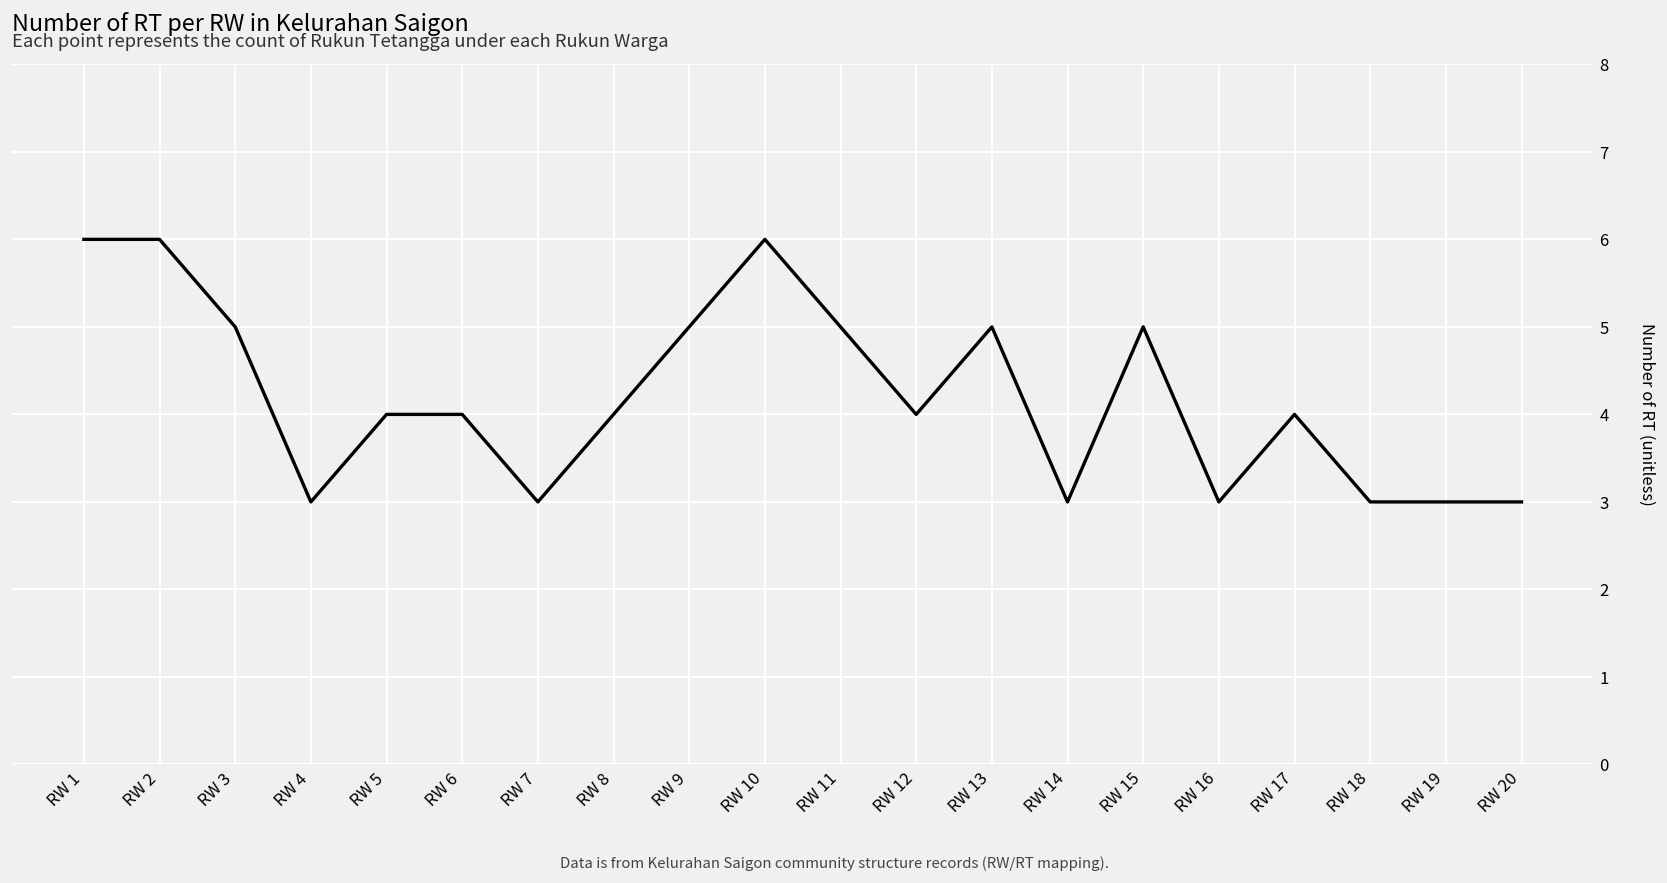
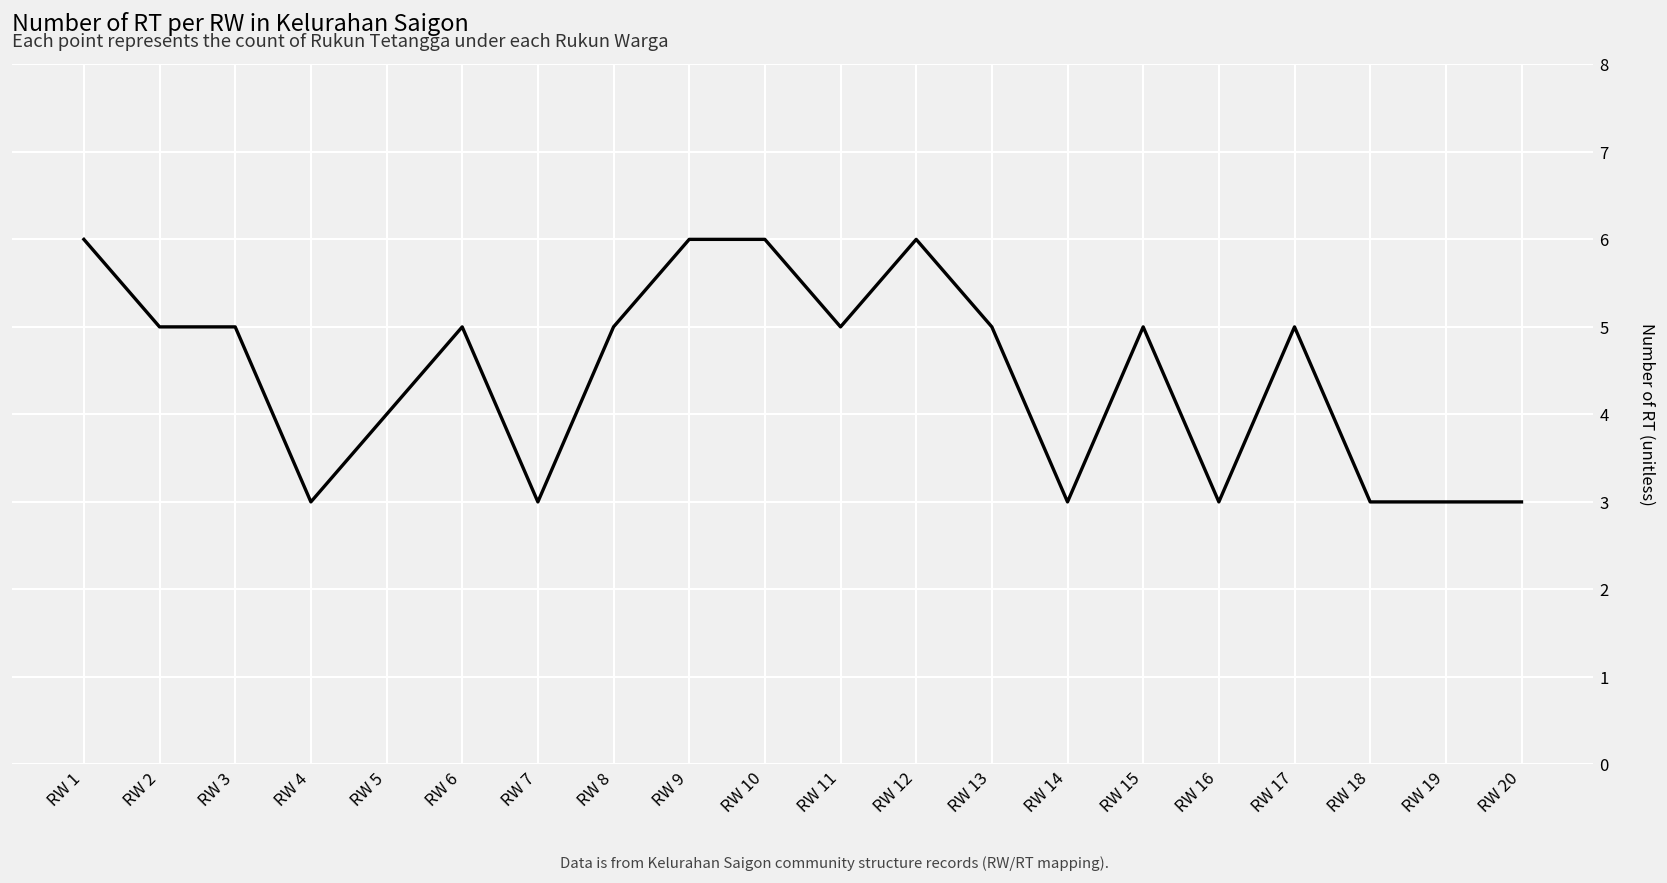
  {
    "RW 1": 6,
-   "RW 2": 6,
+   "RW 2": 5,
    "RW 3": 5,
    "RW 4": 3,
    "RW 5": 4,
-   "RW 6": 4,
+   "RW 6": 5,
    "RW 7": 3,
-   "RW 8": 4,
-   "RW 9": 5,
+   "RW 8": 5,
+   "RW 9": 6,
    "RW 10": 6,
    "RW 11": 5,
-   "RW 12": 4,
+   "RW 12": 6,
    "RW 13": 5,
    "RW 14": 3,
    "RW 15": 5,
    "RW 16": 3,
-   "RW 17": 4,
+   "RW 17": 5,
    "RW 18": 3,
    "RW 19": 3,
    "RW 20": 3
  }
